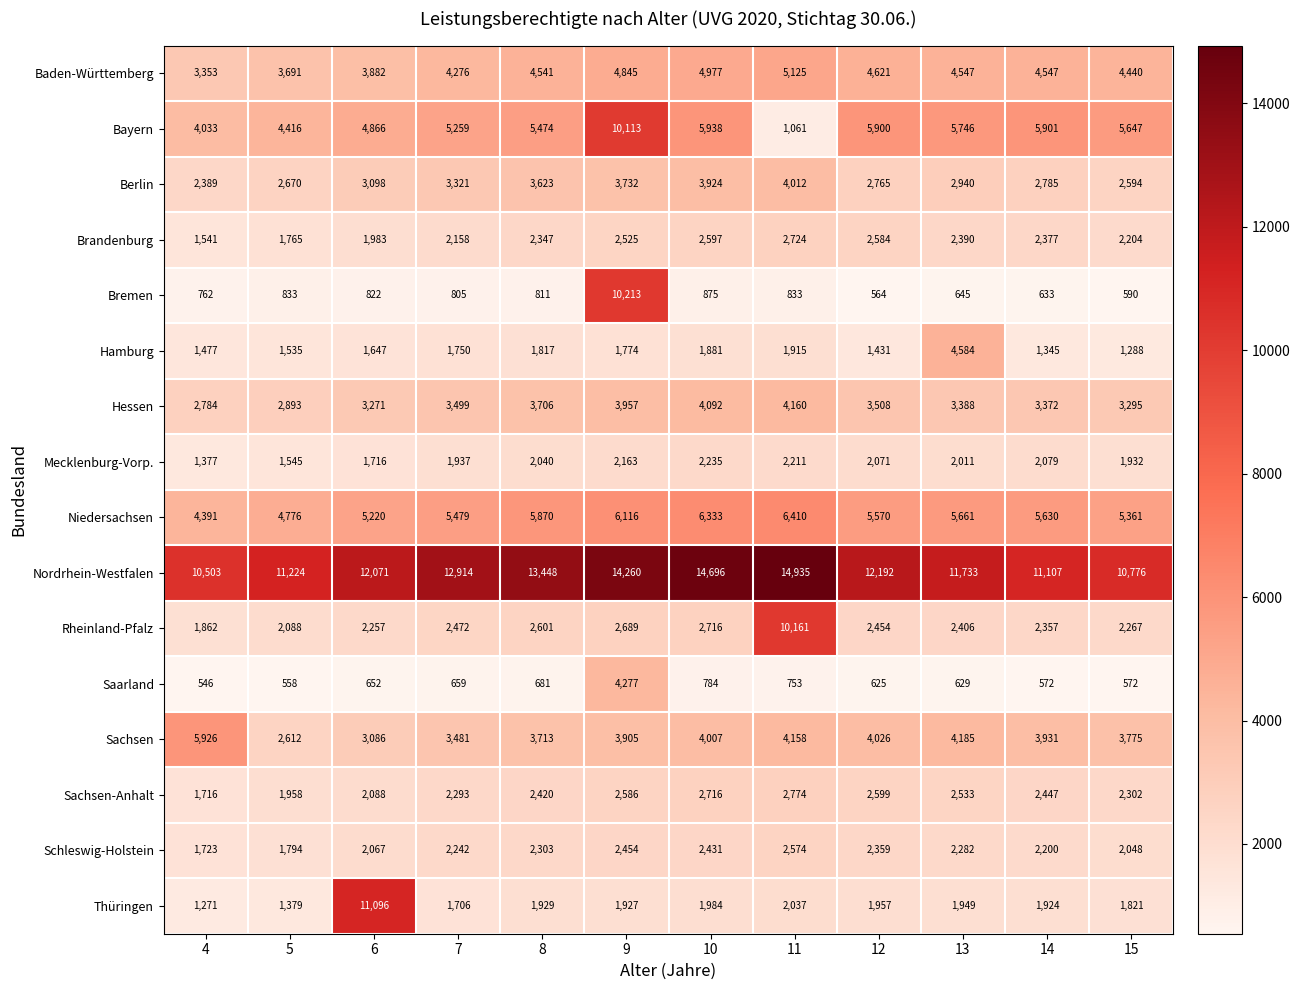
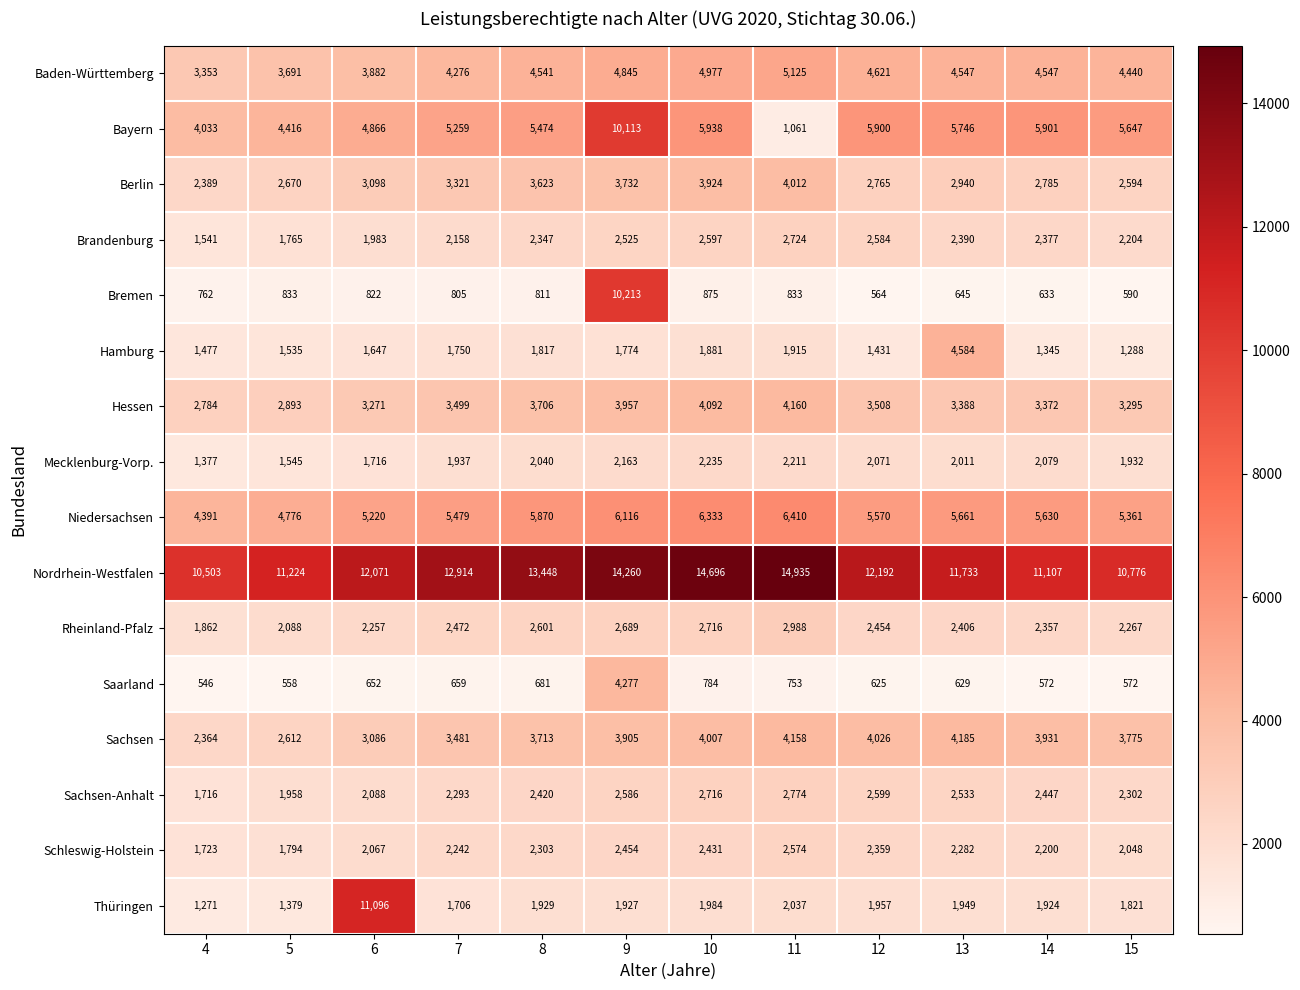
  {
    "Baden-Württemberg": {
      "4": "3,353",
      "5": "3,691",
      "6": "3,882",
      "7": "4,276",
      "8": "4,541",
      "9": "4,845",
      "10": "4,977",
      "11": "5,125",
      "12": "4,621",
      "13": "4,547",
      "14": "4,547",
      "15": "4,440"
    },
    "Bayern": {
      "4": "4,033",
      "5": "4,416",
      "6": "4,866",
      "7": "5,259",
      "8": "5,474",
      "9": "10,113",
      "10": "5,938",
      "11": "1,061",
      "12": "5,900",
      "13": "5,746",
      "14": "5,901",
      "15": "5,647"
    },
    "Berlin": {
      "4": "2,389",
      "5": "2,670",
      "6": "3,098",
      "7": "3,321",
      "8": "3,623",
      "9": "3,732",
      "10": "3,924",
      "11": "4,012",
      "12": "2,765",
      "13": "2,940",
      "14": "2,785",
      "15": "2,594"
    },
    "Brandenburg": {
      "4": "1,541",
      "5": "1,765",
      "6": "1,983",
      "7": "2,158",
      "8": "2,347",
      "9": "2,525",
      "10": "2,597",
      "11": "2,724",
      "12": "2,584",
      "13": "2,390",
      "14": "2,377",
      "15": "2,204"
    },
    "Bremen": {
      "4": "762",
      "5": "833",
      "6": "822",
      "7": "805",
      "8": "811",
      "9": "10,213",
      "10": "875",
      "11": "833",
      "12": "564",
      "13": "645",
      "14": "633",
      "15": "590"
    },
    "Hamburg": {
      "4": "1,477",
      "5": "1,535",
      "6": "1,647",
      "7": "1,750",
      "8": "1,817",
      "9": "1,774",
      "10": "1,881",
      "11": "1,915",
      "12": "1,431",
      "13": "4,584",
      "14": "1,345",
      "15": "1,288"
    },
    "Hessen": {
      "4": "2,784",
      "5": "2,893",
      "6": "3,271",
      "7": "3,499",
      "8": "3,706",
      "9": "3,957",
      "10": "4,092",
      "11": "4,160",
      "12": "3,508",
      "13": "3,388",
      "14": "3,372",
      "15": "3,295"
    },
    "Mecklenburg-Vorp.": {
      "4": "1,377",
      "5": "1,545",
      "6": "1,716",
      "7": "1,937",
      "8": "2,040",
      "9": "2,163",
      "10": "2,235",
      "11": "2,211",
      "12": "2,071",
      "13": "2,011",
      "14": "2,079",
      "15": "1,932"
    },
    "Niedersachsen": {
      "4": "4,391",
      "5": "4,776",
      "6": "5,220",
      "7": "5,479",
      "8": "5,870",
      "9": "6,116",
      "10": "6,333",
      "11": "6,410",
      "12": "5,570",
      "13": "5,661",
      "14": "5,630",
      "15": "5,361"
    },
    "Nordrhein-Westfalen": {
      "4": "10,503",
      "5": "11,224",
      "6": "12,071",
      "7": "12,914",
      "8": "13,448",
      "9": "14,260",
      "10": "14,696",
      "11": "14,935",
      "12": "12,192",
      "13": "11,733",
      "14": "11,107",
      "15": "10,776"
    },
    "Rheinland-Pfalz": {
      "4": "1,862",
      "5": "2,088",
      "6": "2,257",
      "7": "2,472",
      "8": "2,601",
      "9": "2,689",
      "10": "2,716",
-     "11": "10,161",
+     "11": "2,988",
      "12": "2,454",
      "13": "2,406",
      "14": "2,357",
      "15": "2,267"
    },
    "Saarland": {
      "4": "546",
      "5": "558",
      "6": "652",
      "7": "659",
      "8": "681",
      "9": "4,277",
      "10": "784",
      "11": "753",
      "12": "625",
      "13": "629",
      "14": "572",
      "15": "572"
    },
    "Sachsen": {
-     "4": "5,926",
+     "4": "2,364",
      "5": "2,612",
      "6": "3,086",
      "7": "3,481",
      "8": "3,713",
      "9": "3,905",
      "10": "4,007",
      "11": "4,158",
      "12": "4,026",
      "13": "4,185",
      "14": "3,931",
      "15": "3,775"
    },
    "Sachsen-Anhalt": {
      "4": "1,716",
      "5": "1,958",
      "6": "2,088",
      "7": "2,293",
      "8": "2,420",
      "9": "2,586",
      "10": "2,716",
      "11": "2,774",
      "12": "2,599",
      "13": "2,533",
      "14": "2,447",
      "15": "2,302"
    },
    "Schleswig-Holstein": {
      "4": "1,723",
      "5": "1,794",
      "6": "2,067",
      "7": "2,242",
      "8": "2,303",
      "9": "2,454",
      "10": "2,431",
      "11": "2,574",
      "12": "2,359",
      "13": "2,282",
      "14": "2,200",
      "15": "2,048"
    },
    "Thüringen": {
      "4": "1,271",
      "5": "1,379",
      "6": "11,096",
      "7": "1,706",
      "8": "1,929",
      "9": "1,927",
      "10": "1,984",
      "11": "2,037",
      "12": "1,957",
      "13": "1,949",
      "14": "1,924",
      "15": "1,821"
    }
  }
